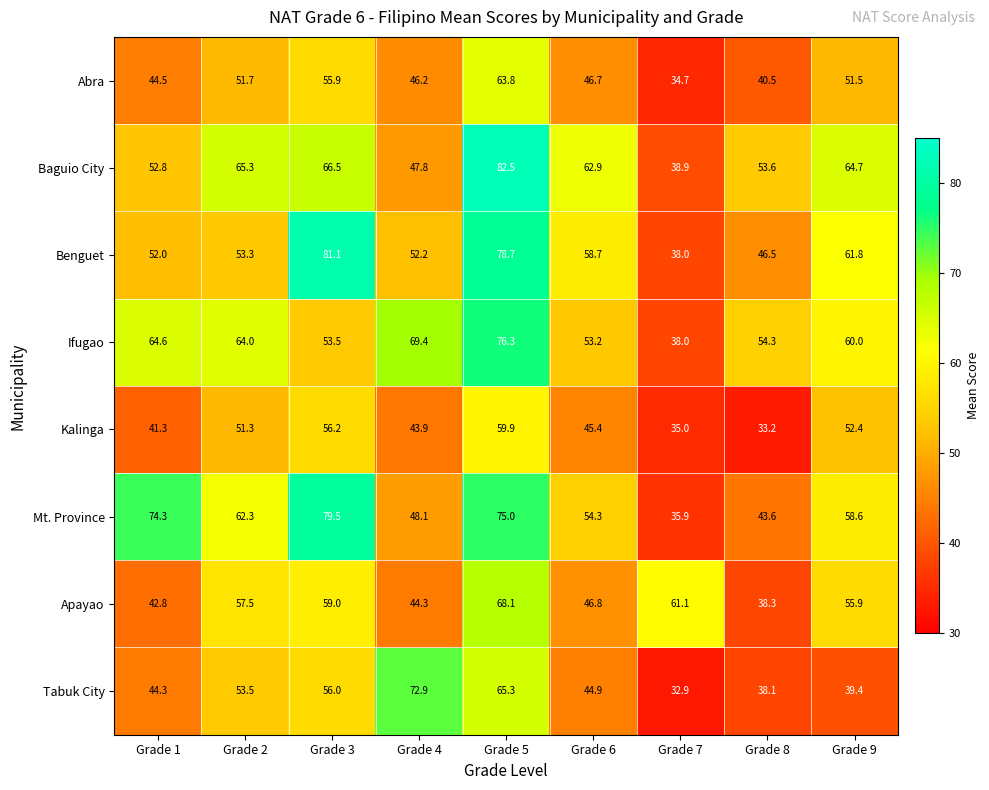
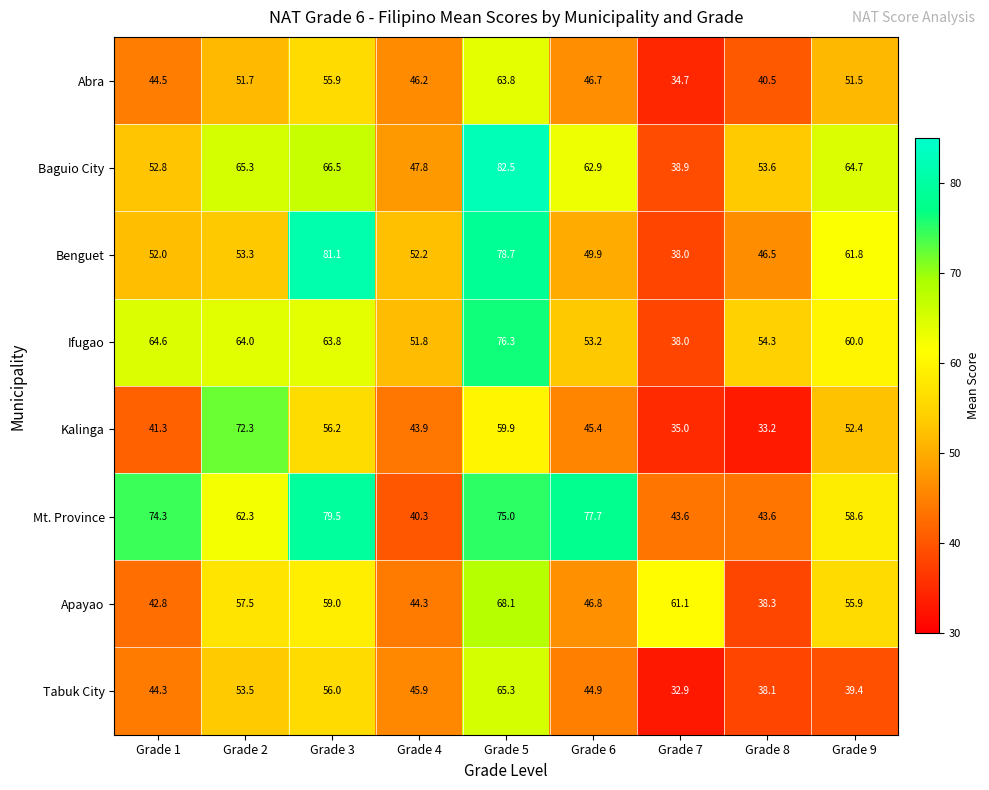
  {
    "Abra": {
      "Grade 1": 44.5,
      "Grade 2": 51.7,
      "Grade 3": 55.9,
      "Grade 4": 46.2,
      "Grade 5": 63.8,
      "Grade 6": 46.7,
      "Grade 7": 34.7,
      "Grade 8": 40.5,
      "Grade 9": 51.5
    },
    "Baguio City": {
      "Grade 1": 52.8,
      "Grade 2": 65.3,
      "Grade 3": 66.5,
      "Grade 4": 47.8,
      "Grade 5": 82.5,
      "Grade 6": 62.9,
      "Grade 7": 38.9,
      "Grade 8": 53.6,
      "Grade 9": 64.7
    },
    "Benguet": {
      "Grade 1": 52.0,
      "Grade 2": 53.3,
      "Grade 3": 81.1,
      "Grade 4": 52.2,
      "Grade 5": 78.7,
-     "Grade 6": 58.7,
+     "Grade 6": 49.9,
      "Grade 7": 38.0,
      "Grade 8": 46.5,
      "Grade 9": 61.8
    },
    "Ifugao": {
      "Grade 1": 64.6,
      "Grade 2": 64.0,
-     "Grade 3": 53.5,
-     "Grade 4": 69.4,
+     "Grade 3": 63.8,
+     "Grade 4": 51.8,
      "Grade 5": 76.3,
      "Grade 6": 53.2,
      "Grade 7": 38.0,
      "Grade 8": 54.3,
      "Grade 9": 60.0
    },
    "Kalinga": {
      "Grade 1": 41.3,
-     "Grade 2": 51.3,
+     "Grade 2": 72.3,
      "Grade 3": 56.2,
      "Grade 4": 43.9,
      "Grade 5": 59.9,
      "Grade 6": 45.4,
      "Grade 7": 35.0,
      "Grade 8": 33.2,
      "Grade 9": 52.4
    },
    "Mt. Province": {
      "Grade 1": 74.3,
      "Grade 2": 62.3,
      "Grade 3": 79.5,
-     "Grade 4": 48.1,
+     "Grade 4": 40.3,
      "Grade 5": 75.0,
-     "Grade 6": 54.3,
-     "Grade 7": 35.9,
+     "Grade 6": 77.7,
+     "Grade 7": 43.6,
      "Grade 8": 43.6,
      "Grade 9": 58.6
    },
    "Apayao": {
      "Grade 1": 42.8,
      "Grade 2": 57.5,
      "Grade 3": 59.0,
      "Grade 4": 44.3,
      "Grade 5": 68.1,
      "Grade 6": 46.8,
      "Grade 7": 61.1,
      "Grade 8": 38.3,
      "Grade 9": 55.9
    },
    "Tabuk City": {
      "Grade 1": 44.3,
      "Grade 2": 53.5,
      "Grade 3": 56.0,
-     "Grade 4": 72.9,
+     "Grade 4": 45.9,
      "Grade 5": 65.3,
      "Grade 6": 44.9,
      "Grade 7": 32.9,
      "Grade 8": 38.1,
      "Grade 9": 39.4
    }
  }
